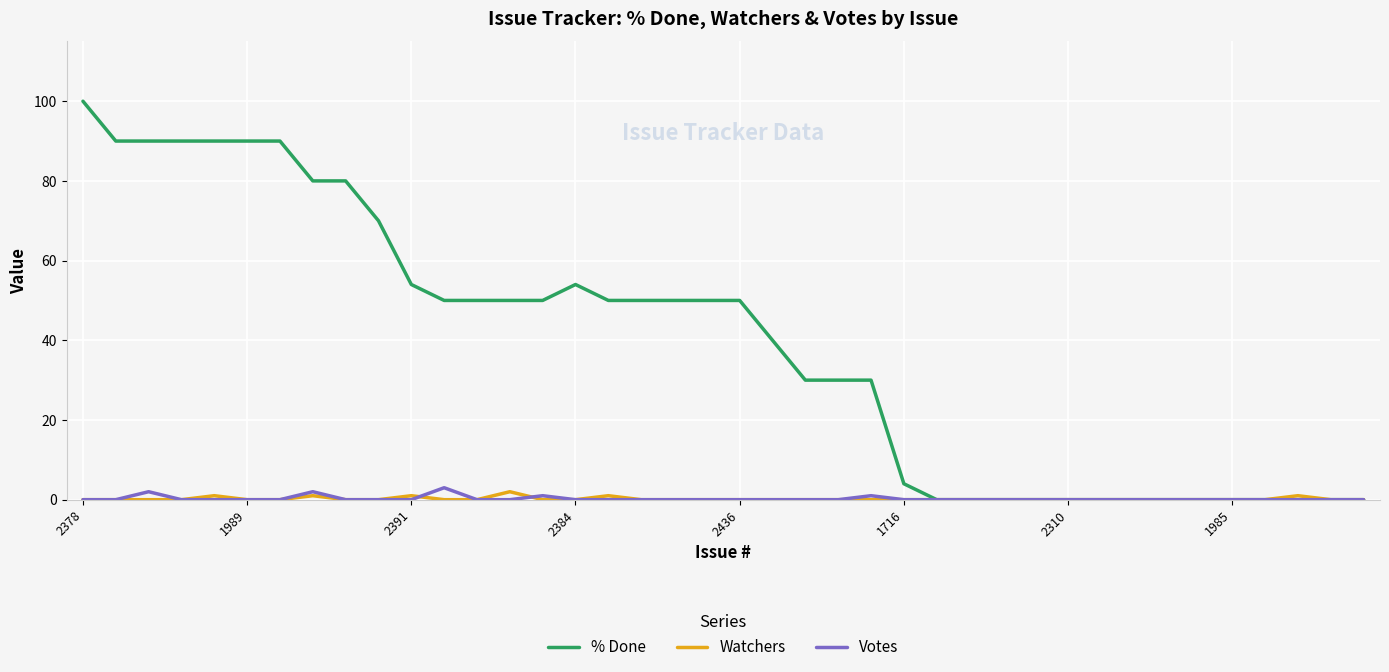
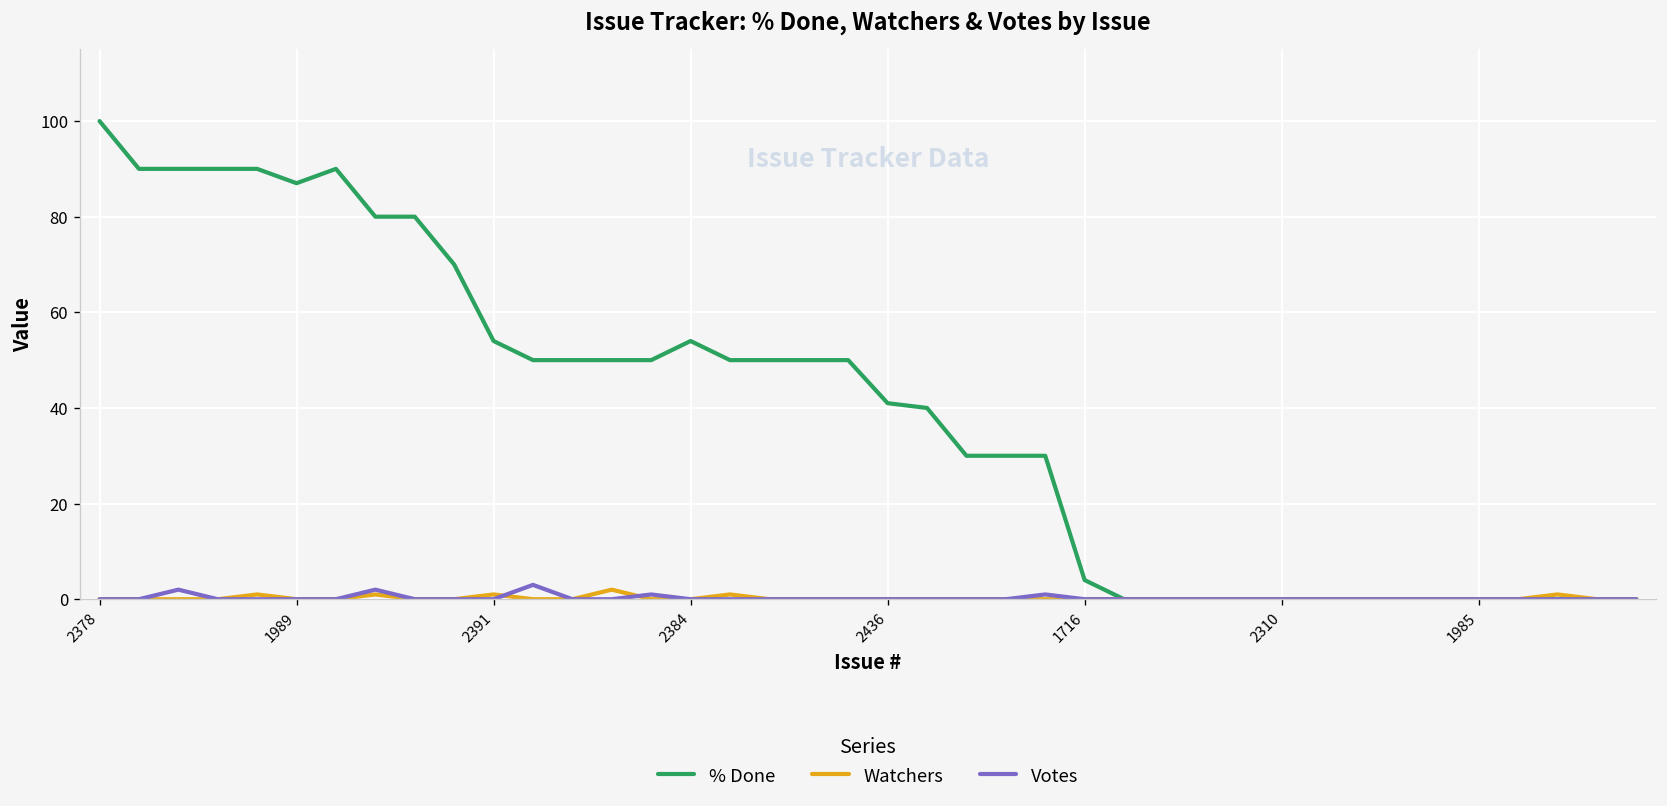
  {
    "% Done": {
      "2378": 100,
-     "1989": 90,
+     "1989": 87,
      "2391": 54,
      "2384": 54,
-     "2436": 50,
+     "2436": 41,
      "1716": 4
    },
    "Watchers": {
      "2391": 1
    },
    "Votes": {
      "2391": 0
    }
  }
